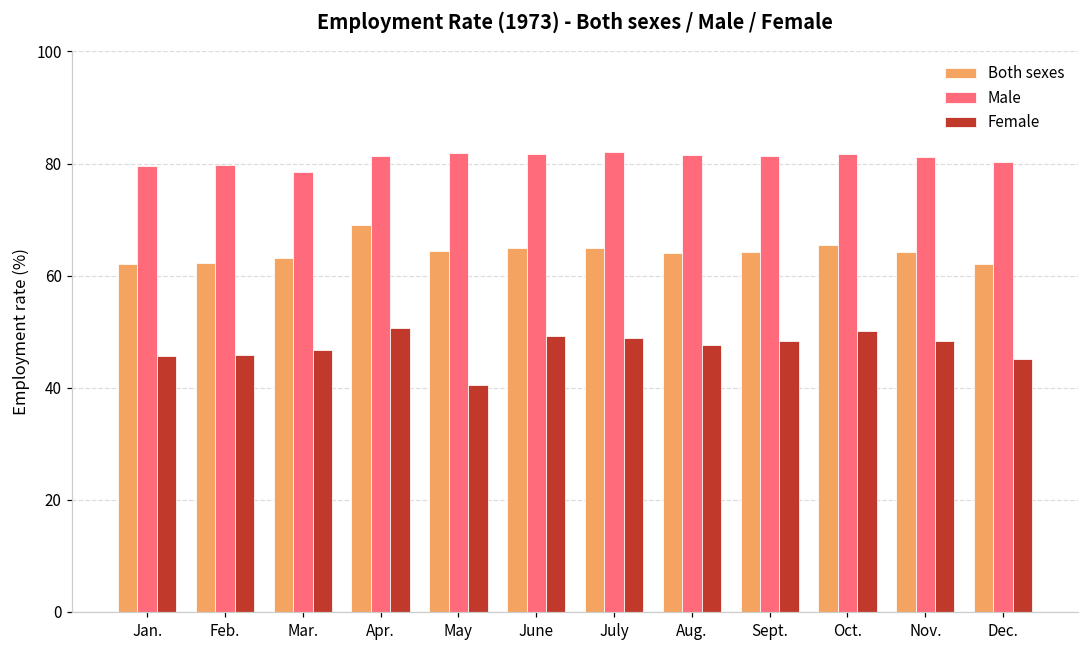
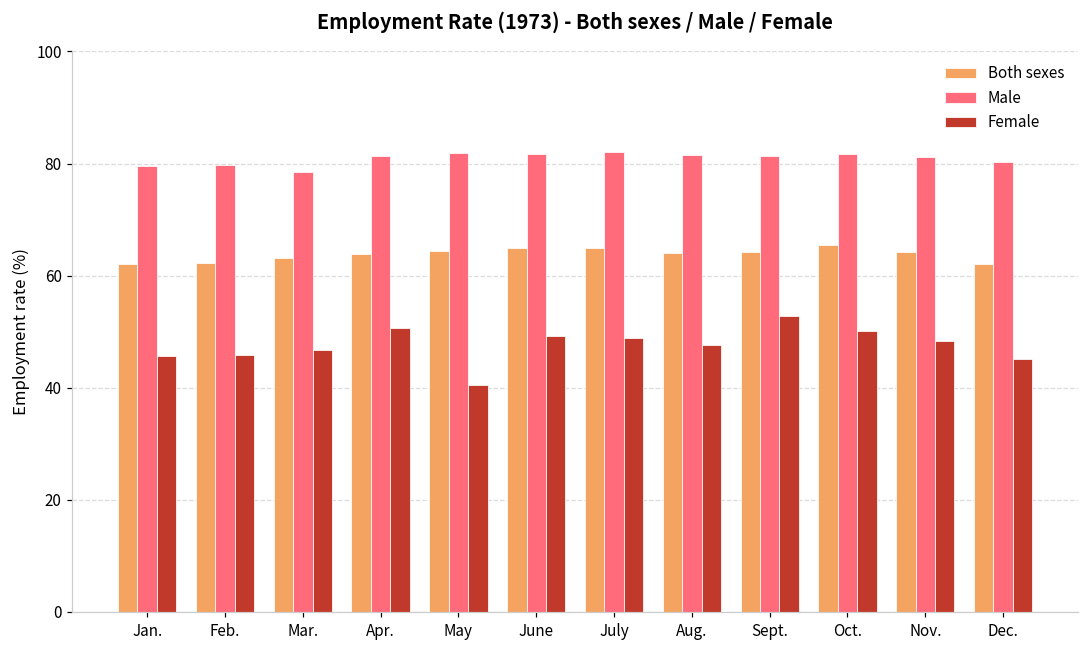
  {
    "Both sexes": {
      "Jan.": 62,
      "Feb.": 62,
      "Mar.": 63,
-     "Apr.": 69,
+     "Apr.": 64,
      "May": 64,
      "June": 65,
      "July": 65,
      "Aug.": 64,
      "Sept.": 64,
      "Oct.": 65,
      "Nov.": 64,
      "Dec.": 62
    },
    "Male": {
      "Jan.": 80,
      "Feb.": 80,
      "Mar.": 79,
      "Apr.": 81,
      "May": 82,
      "June": 82,
      "July": 82,
      "Aug.": 82,
      "Sept.": 81,
      "Oct.": 82,
      "Nov.": 81,
      "Dec.": 80
    },
    "Female": {
      "Jan.": 46,
      "Feb.": 46,
      "Mar.": 47,
      "Apr.": 51,
      "May": 40,
      "June": 49,
      "July": 49,
      "Aug.": 48,
-     "Sept.": 48,
+     "Sept.": 53,
      "Oct.": 50,
      "Nov.": 48,
      "Dec.": 45
    }
  }
